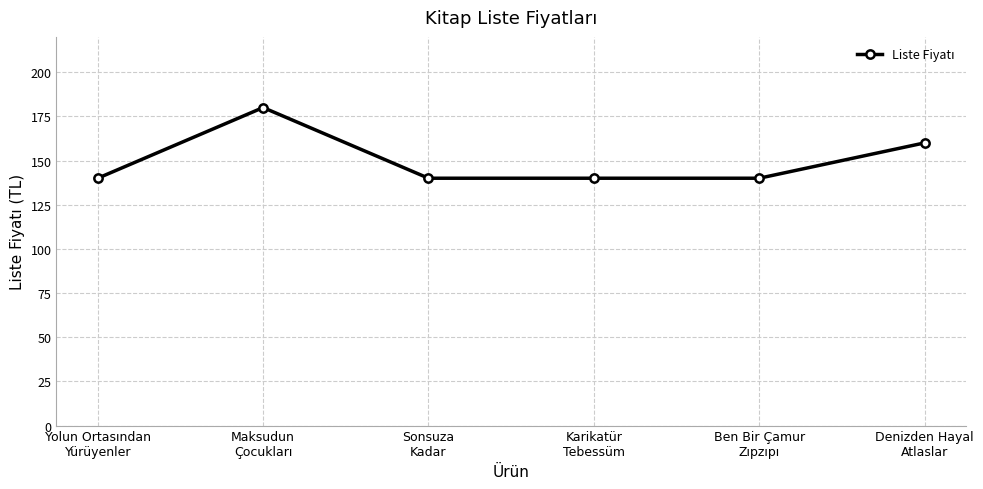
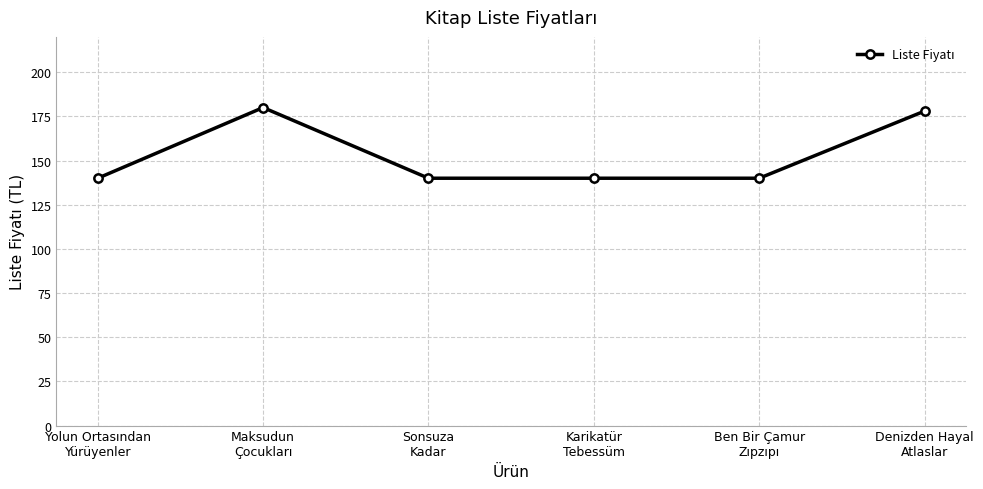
  {
    "Yolun Ortasından Yürüyenler": 140,
    "Maksudun Çocukları": 180,
    "Sonsuza Kadar": 140,
    "Karikatür Tebessüm": 140,
    "Ben Bir Çamur Zıpzıpı": 140,
-   "Denizden Hayal Atlaslar": 160
+   "Denizden Hayal Atlaslar": 178
  }
